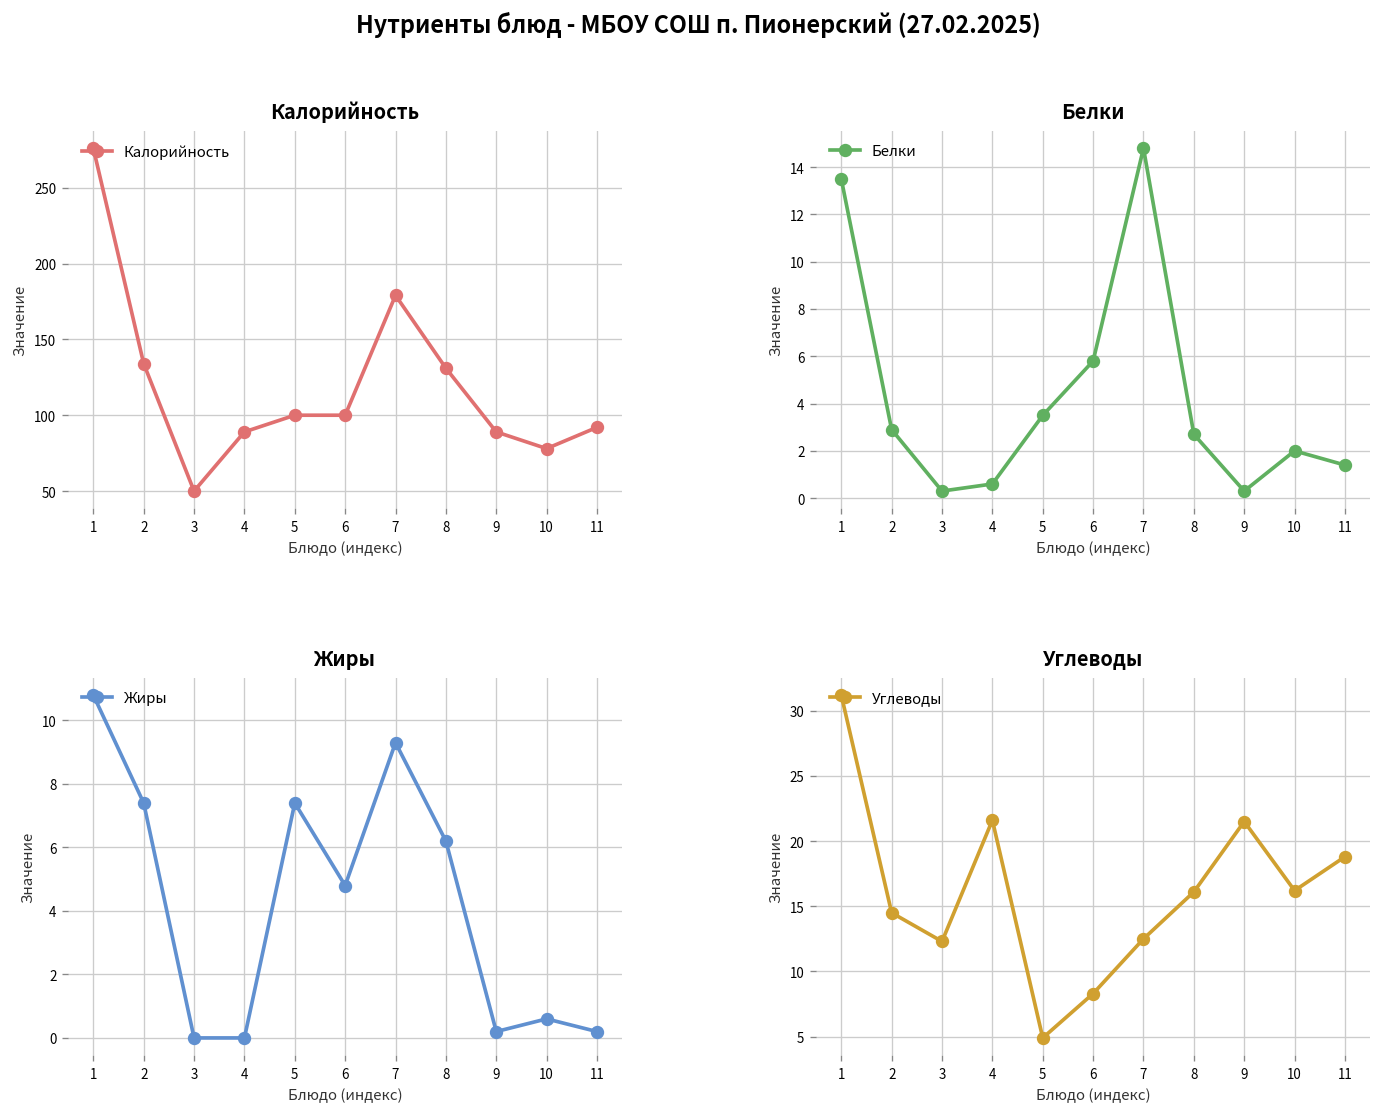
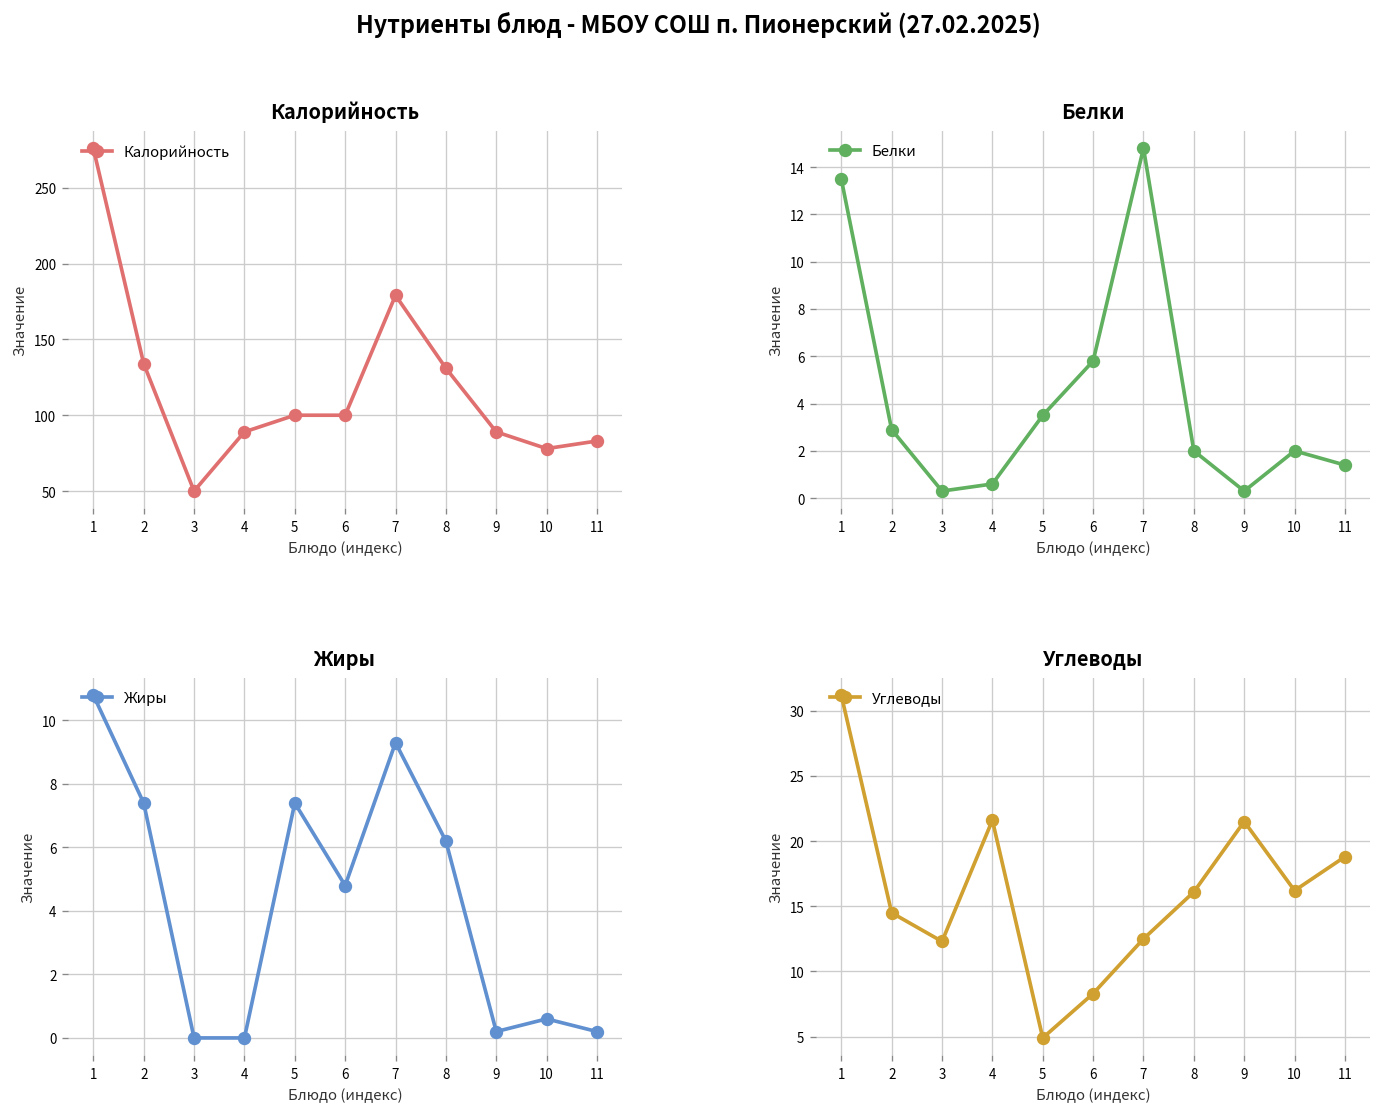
  {
    "Калорийность": {
      "1": 276,
      "2": 134,
      "3": 50,
      "4": 89,
      "5": 100,
      "6": 100,
      "7": 179,
      "8": 131,
      "9": 89,
      "10": 78,
-     "11": 92
+     "11": 83
    },
    "Белки": {
      "1": 13.5,
      "2": 2.9,
      "3": 0.3,
      "4": 0.6,
      "5": 3.5,
      "6": 5.8,
      "7": 14.8,
-     "8": 2.7,
+     "8": 2.0,
      "9": 0.3,
      "10": 2.0,
      "11": 1.4
    },
    "Жиры": {
      "1": 10.8,
      "2": 7.4,
      "3": 0.0,
      "4": 0.0,
      "5": 7.4,
      "6": 4.8,
      "7": 9.3,
      "8": 6.2,
      "9": 0.2,
      "10": 0.6,
      "11": 0.2
    },
    "Углеводы": {
      "1": 31.2,
      "2": 14.5,
      "3": 12.3,
      "4": 21.6,
      "5": 4.9,
      "6": 8.3,
      "7": 12.5,
      "8": 16.1,
      "9": 21.5,
      "10": 16.2,
      "11": 18.8
    }
  }
